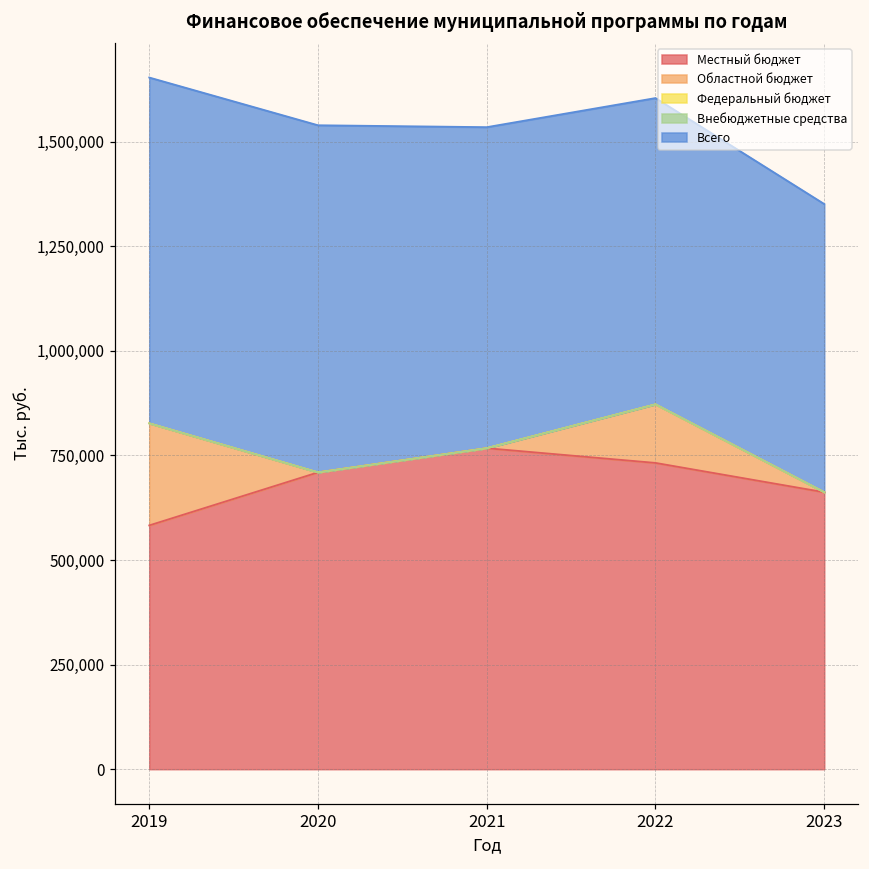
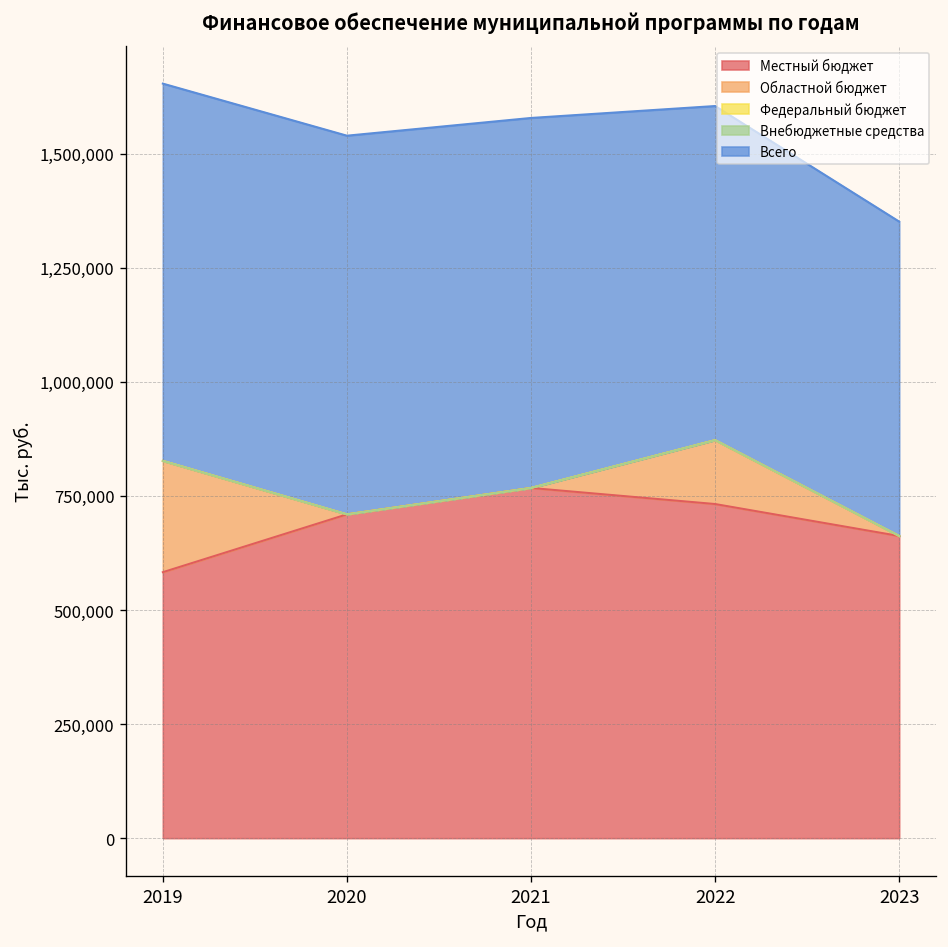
  {
    "Местный бюджет": {
      "2019": "580,000",
      "2022": "730,000"
    },
    "Всего": {
      "2019": "830,000",
      "2020": "830,000",
-     "2021": "770,000",
+     "2021": "810,000",
      "2022": "730,000",
      "2023": "690,000"
    }
  }
